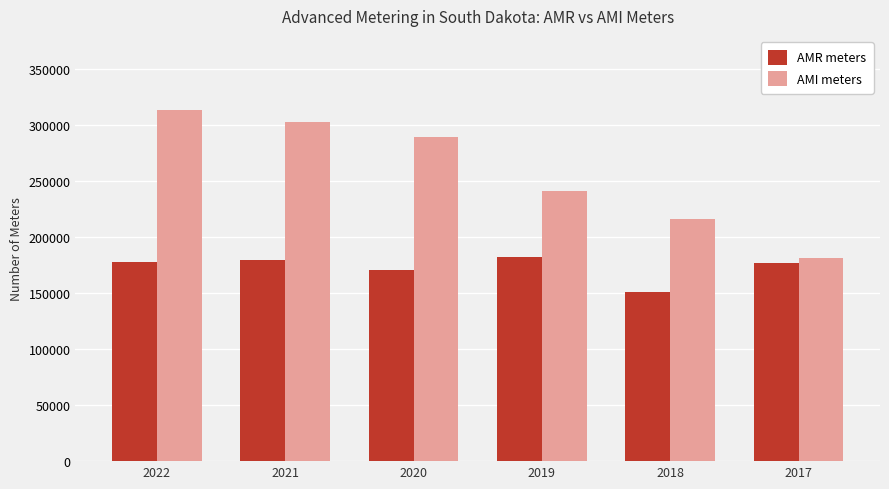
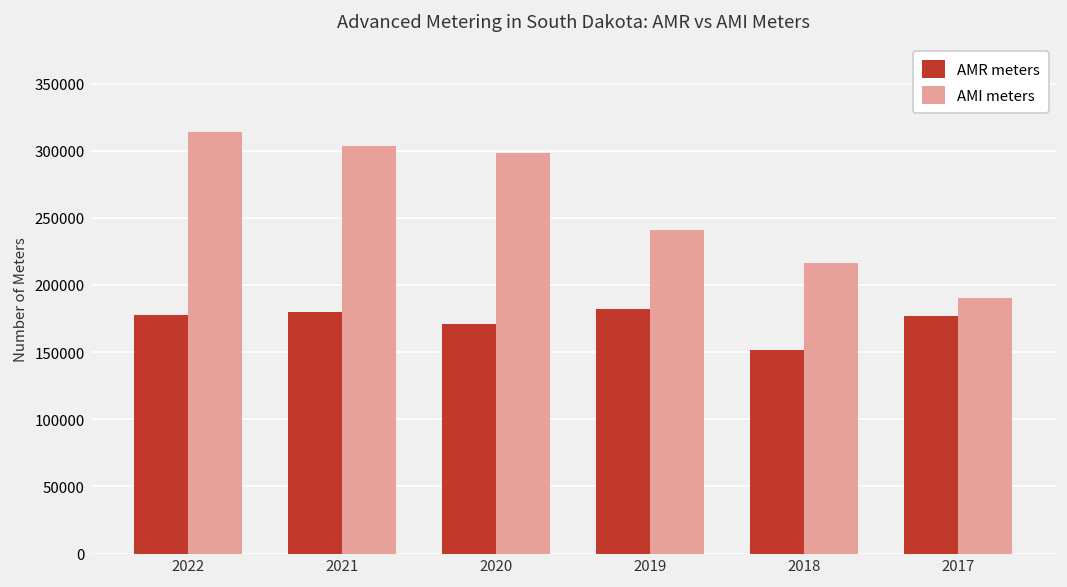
  {
    "AMR meters": {
      "2022": 178000,
      "2021": 180000,
      "2020": 171000,
      "2019": 182000,
      "2018": 151000,
      "2017": 177000
    },
    "AMI meters": {
      "2022": 314000,
      "2021": 303000,
-     "2020": 290000,
+     "2020": 298000,
      "2019": 241000,
      "2018": 217000,
-     "2017": 182000
+     "2017": 190000
    }
  }
